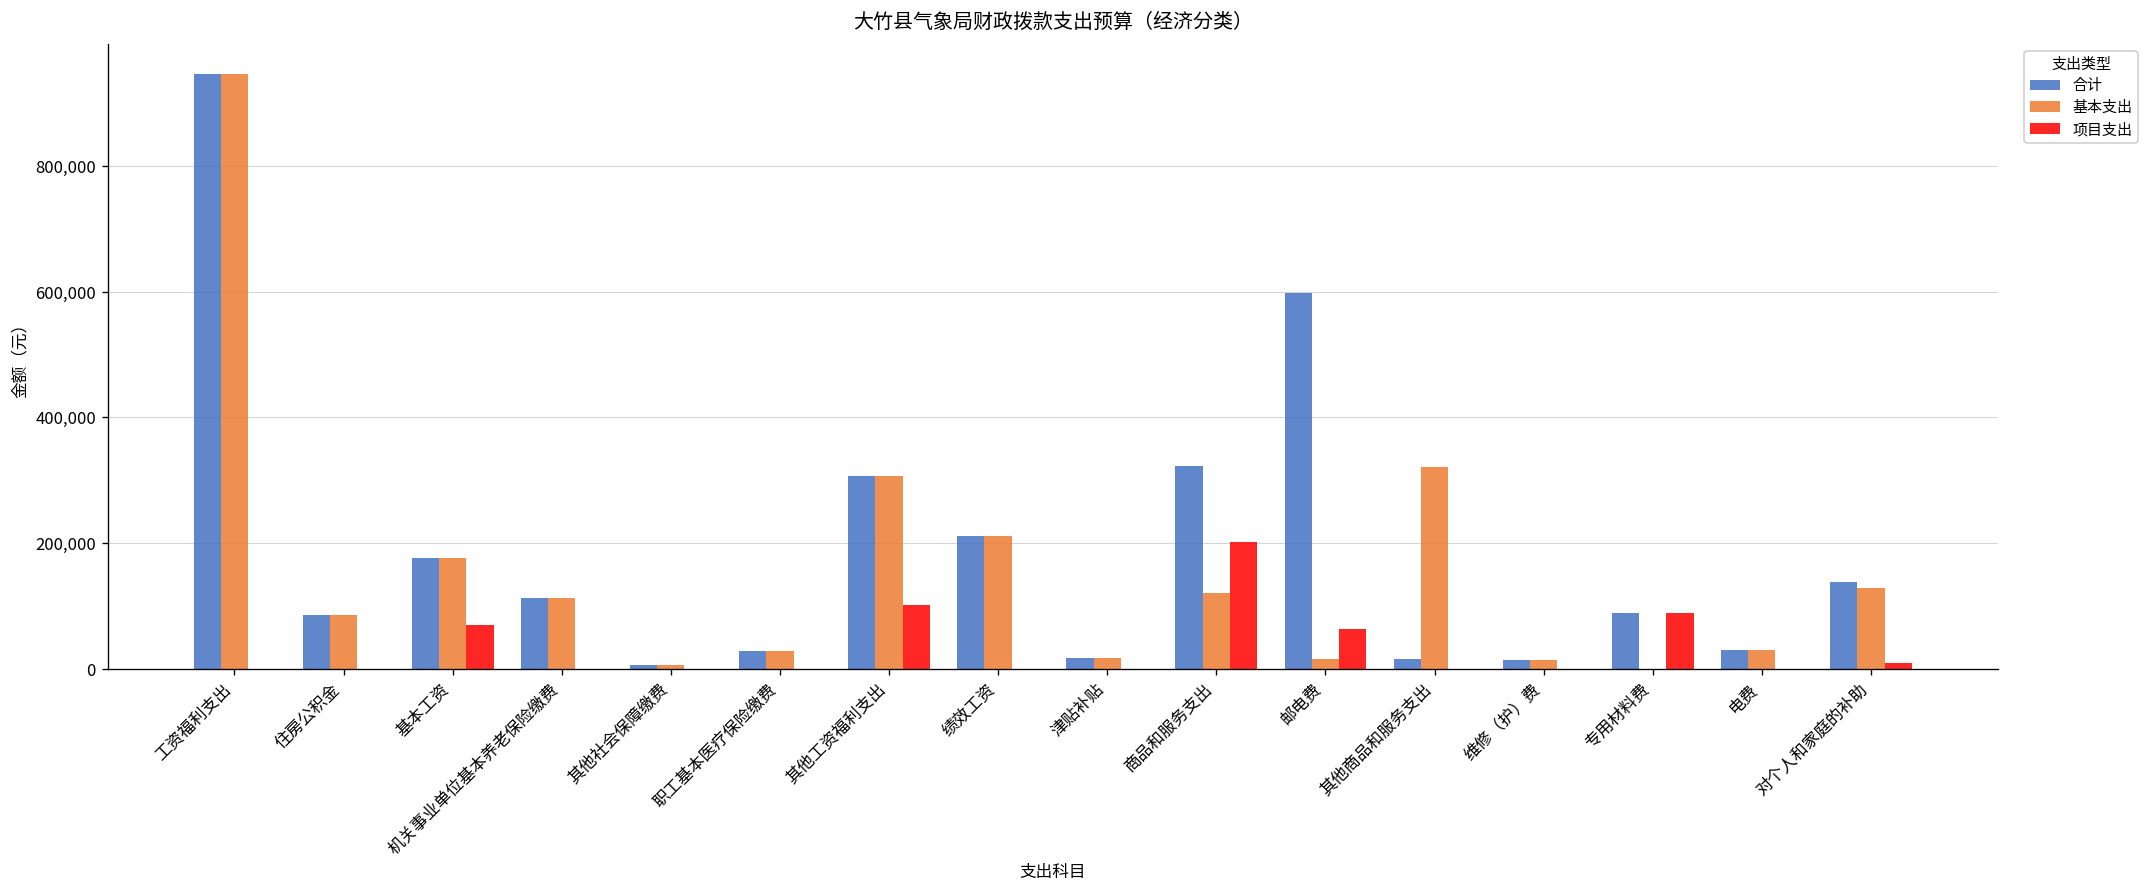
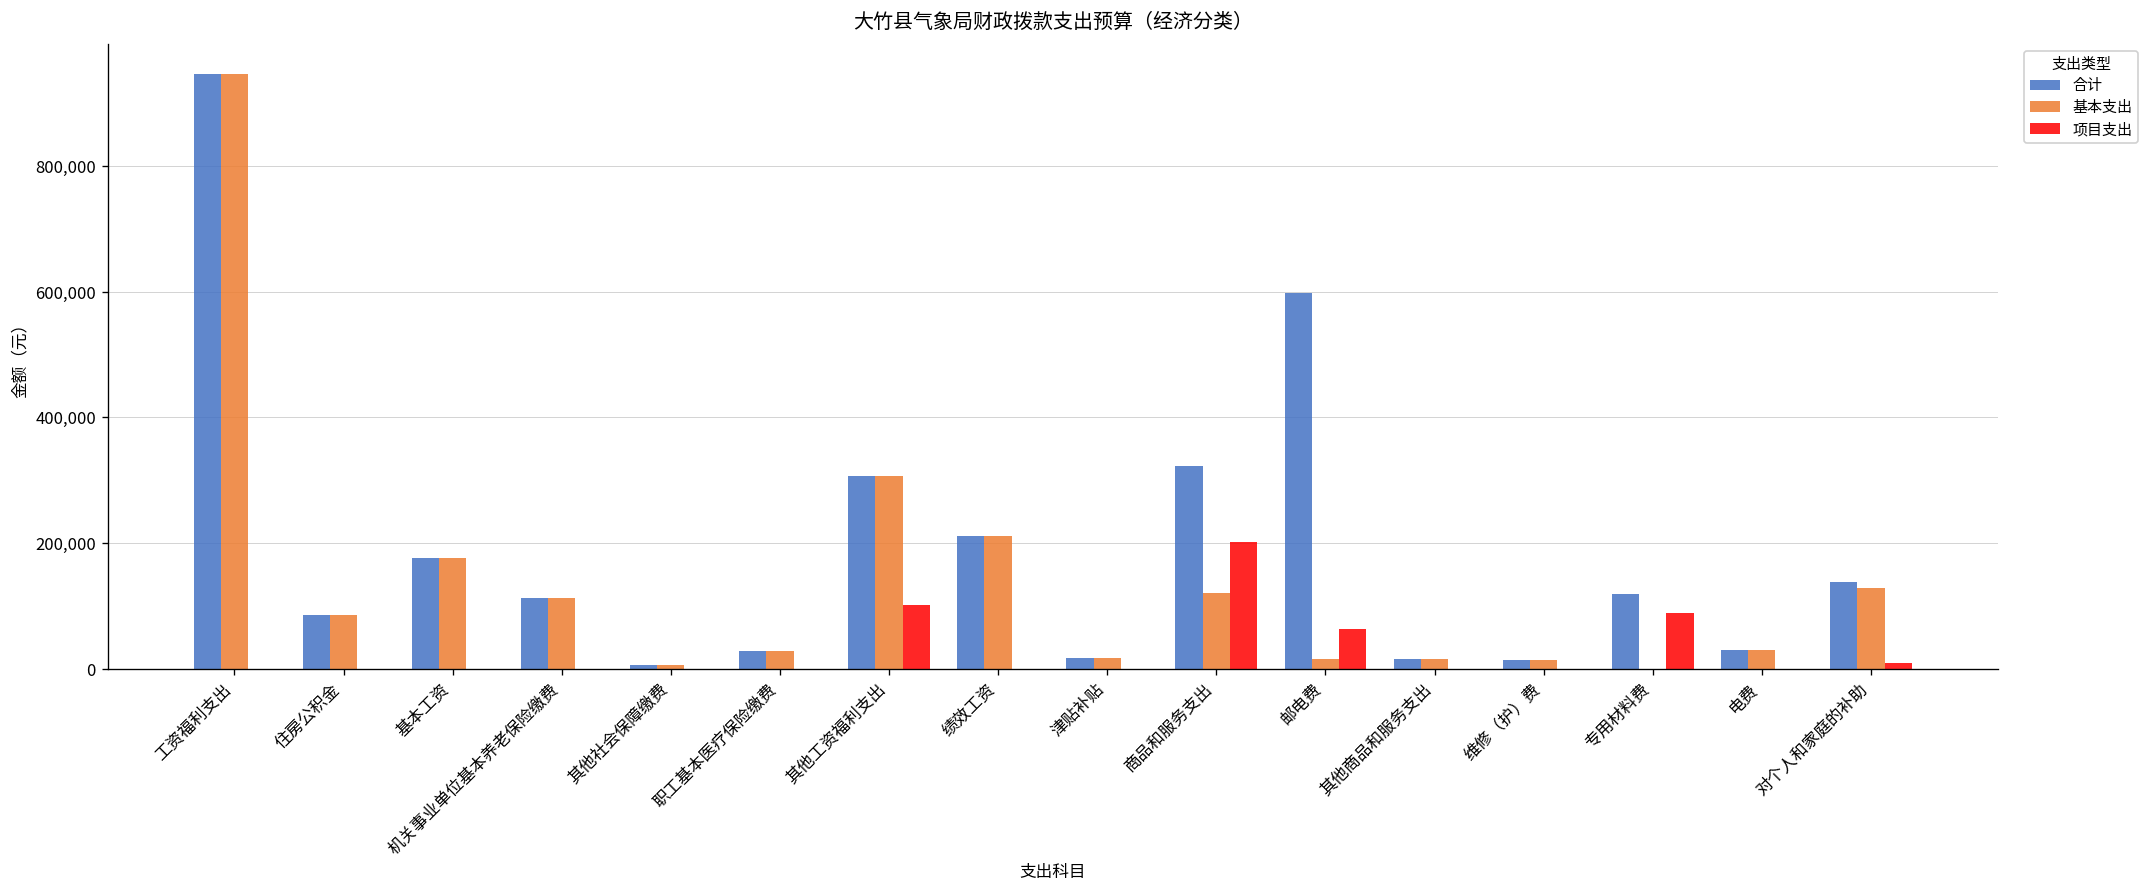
  {
    "合计": {
      "工资福利支出": "950,000",
      "住房公积金": "90,000",
      "基本工资": "180,000",
      "机关事业单位基本养老保险缴费": "110,000",
      "其他社会保障缴费": "10,000",
      "职工基本医疗保险缴费": "30,000",
      "其他工资福利支出": "310,000",
      "绩效工资": "210,000",
      "津贴补贴": "20,000",
      "商品和服务支出": "320,000",
      "邮电费": "600,000",
      "其他商品和服务支出": "20,000",
      "维修（护）费": "20,000",
-     "专用材料费": "90,000",
+     "专用材料费": "120,000",
      "电费": "30,000",
      "对个人和家庭的补助": "140,000"
    },
    "基本支出": {
      "工资福利支出": "950,000",
      "住房公积金": "90,000",
      "基本工资": "180,000",
      "机关事业单位基本养老保险缴费": "110,000",
      "其他社会保障缴费": "10,000",
      "职工基本医疗保险缴费": "30,000",
      "其他工资福利支出": "310,000",
      "绩效工资": "210,000",
      "津贴补贴": "20,000",
      "商品和服务支出": "120,000",
      "邮电费": "20,000",
-     "其他商品和服务支出": "320,000",
+     "其他商品和服务支出": "20,000",
      "维修（护）费": "20,000",
      "专用材料费": "0",
      "电费": "30,000",
      "对个人和家庭的补助": "130,000"
    },
    "项目支出": {
      "工资福利支出": "0",
      "住房公积金": "0",
-     "基本工资": "70,000",
+     "基本工资": "0",
      "机关事业单位基本养老保险缴费": "0",
      "其他社会保障缴费": "0",
      "职工基本医疗保险缴费": "0",
      "其他工资福利支出": "100,000",
      "绩效工资": "0",
      "津贴补贴": "0",
      "商品和服务支出": "200,000",
      "邮电费": "60,000",
      "其他商品和服务支出": "0",
      "维修（护）费": "0",
      "专用材料费": "90,000",
      "电费": "0",
      "对个人和家庭的补助": "10,000"
    }
  }
